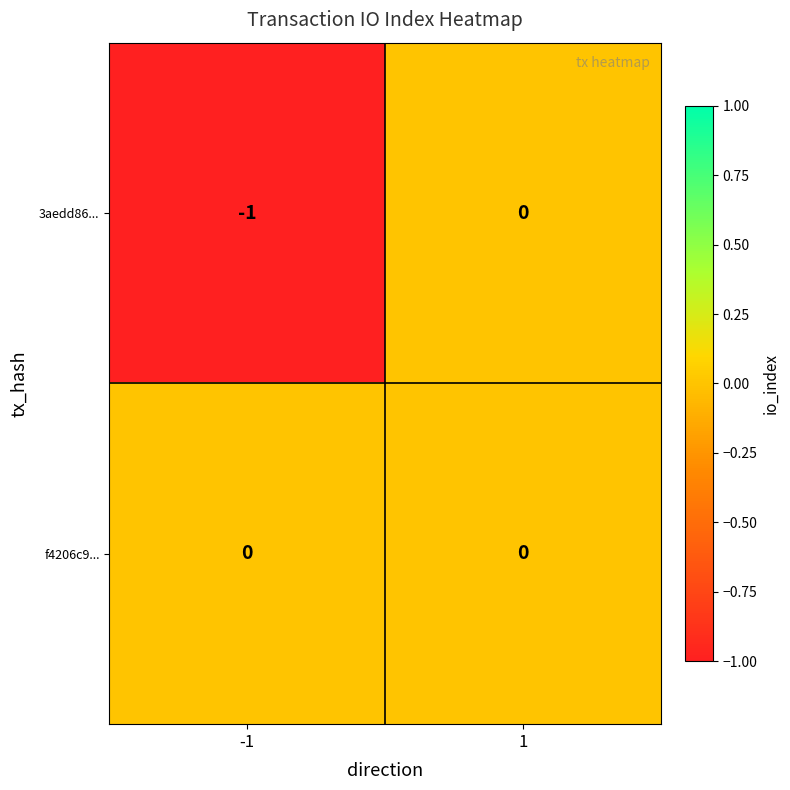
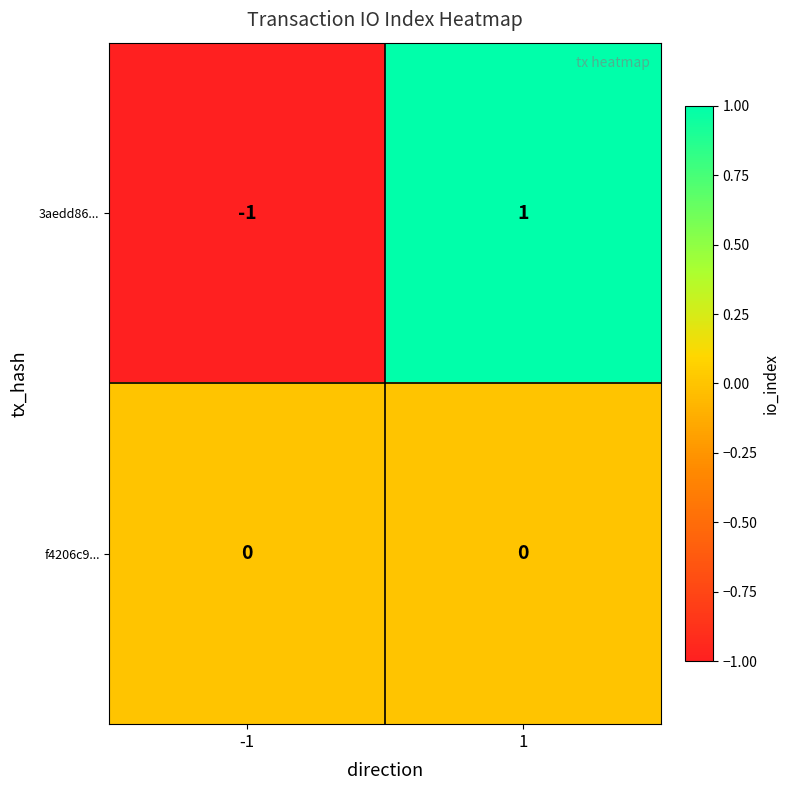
  {
    "3aedd86...": {
      "-1": -1,
-     "1": 0
+     "1": 1
    },
    "f4206c9...": {
      "-1": 0,
      "1": 0
    }
  }
